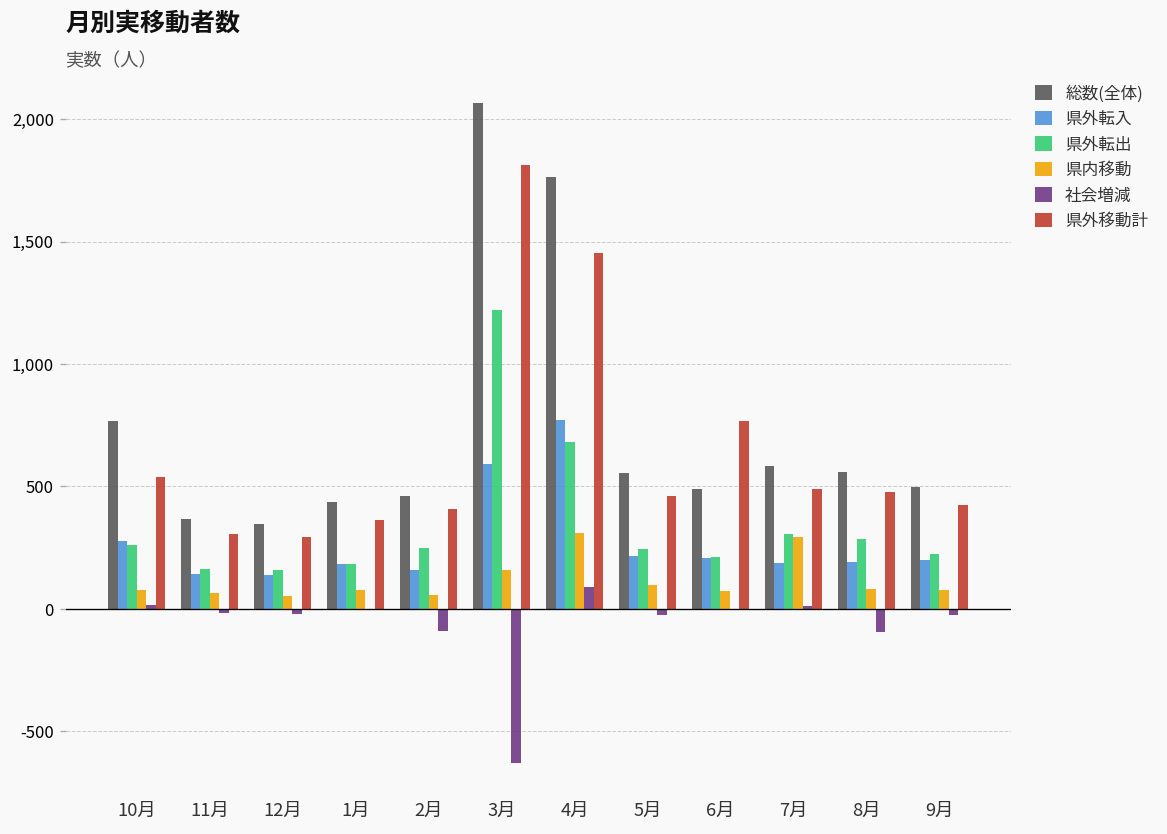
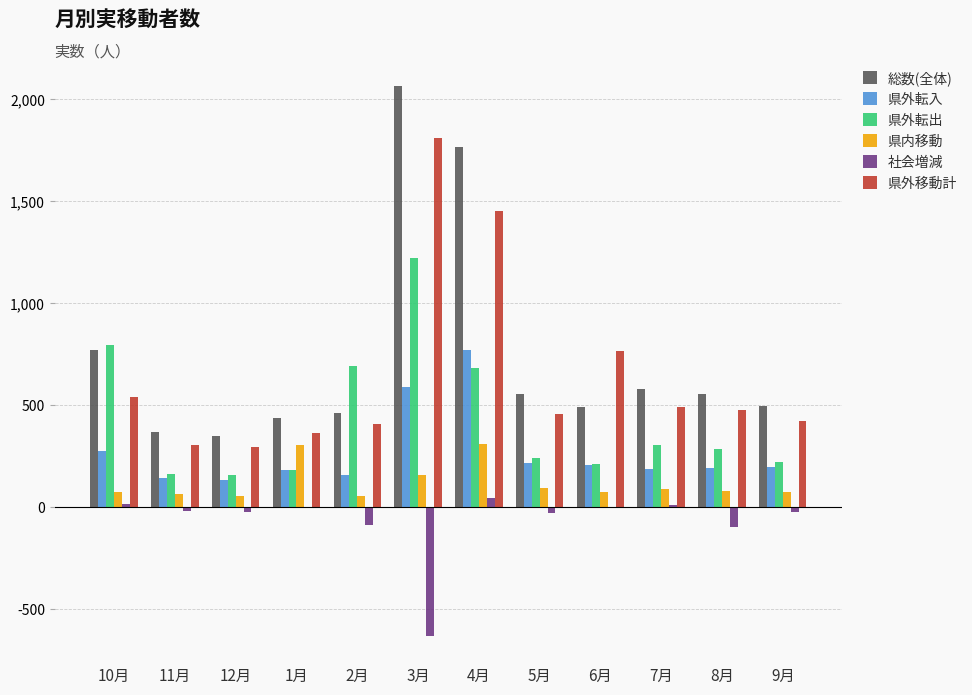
  {
    "総数(全体)": {
      "10月": "770",
      "11月": "370",
      "12月": "350",
      "1月": "440",
      "2月": "460",
      "3月": "2,070",
      "4月": "1,760",
      "5月": "560",
      "6月": "490",
      "7月": "580",
      "8月": "560",
      "9月": "500"
    },
    "県外転入": {
      "10月": "280",
      "11月": "140",
      "12月": "140",
      "1月": "180",
      "2月": "160",
      "3月": "590",
      "4月": "770",
      "5月": "220",
      "6月": "210",
      "7月": "190",
      "8月": "190",
      "9月": "200"
    },
    "県外転出": {
-     "10月": "260",
+     "10月": "800",
      "11月": "160",
      "12月": "160",
      "1月": "180",
-     "2月": "250",
+     "2月": "690",
      "3月": "1,220",
      "4月": "680",
      "5月": "240",
      "6月": "210",
      "7月": "310",
      "8月": "290",
      "9月": "220"
    },
    "県内移動": {
      "10月": "80",
      "11月": "60",
      "12月": "50",
-     "1月": "80",
+     "1月": "310",
      "2月": "60",
      "3月": "160",
      "4月": "310",
      "5月": "100",
      "6月": "70",
-     "7月": "300",
+     "7月": "90",
      "8月": "80",
      "9月": "80"
    },
    "社会増減": {
      "10月": "20",
      "11月": "-20",
      "12月": "-20",
      "2月": "-90",
      "3月": "-630",
-     "4月": "90",
+     "4月": "50",
      "5月": "-30",
      "8月": "-100",
      "9月": "-20"
    },
    "県外移動計": {
      "10月": "540",
      "11月": "300",
      "12月": "290",
      "1月": "360",
      "2月": "410",
      "3月": "1,810",
      "4月": "1,450",
      "5月": "460",
      "6月": "770",
      "7月": "490",
      "8月": "480",
      "9月": "420"
    }
  }
